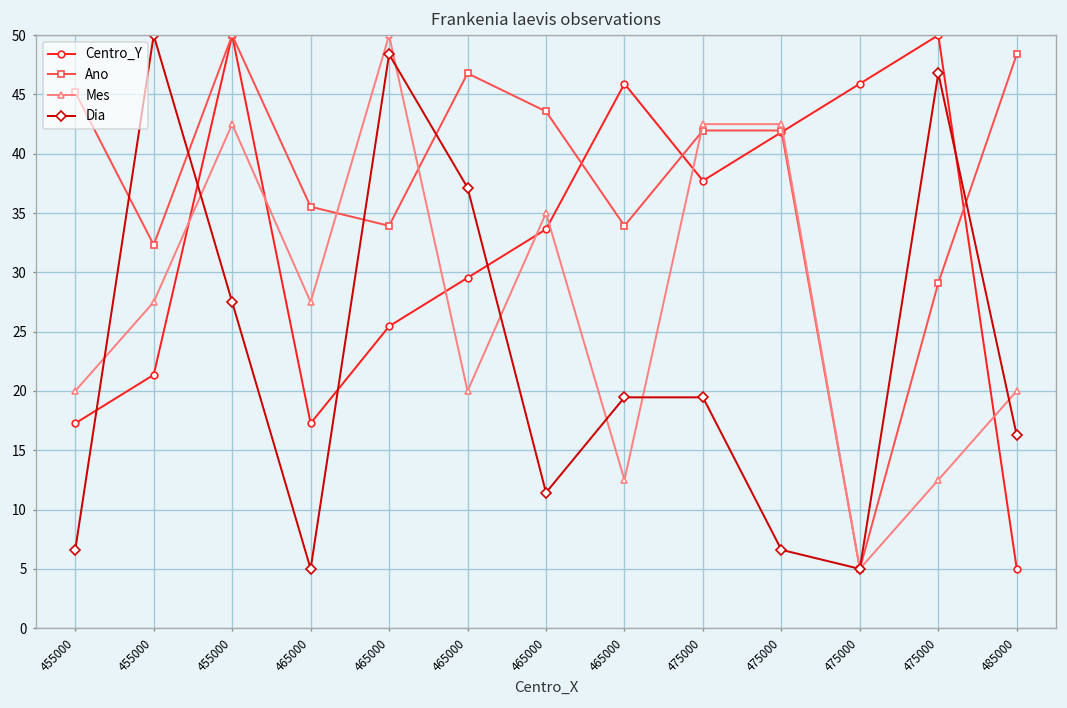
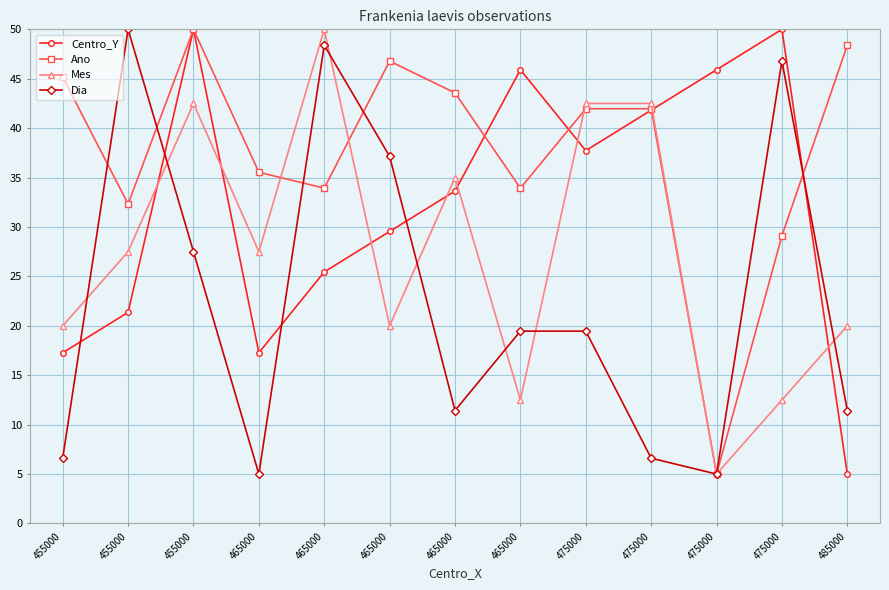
  {
    "Centro_Y": {
      "485000": 5
    },
    "Ano": {
      "485000": 48
    },
    "Mes": {
      "485000": 20
    },
    "Dia": {
-     "485000": 16
+     "485000": 11
    }
  }
